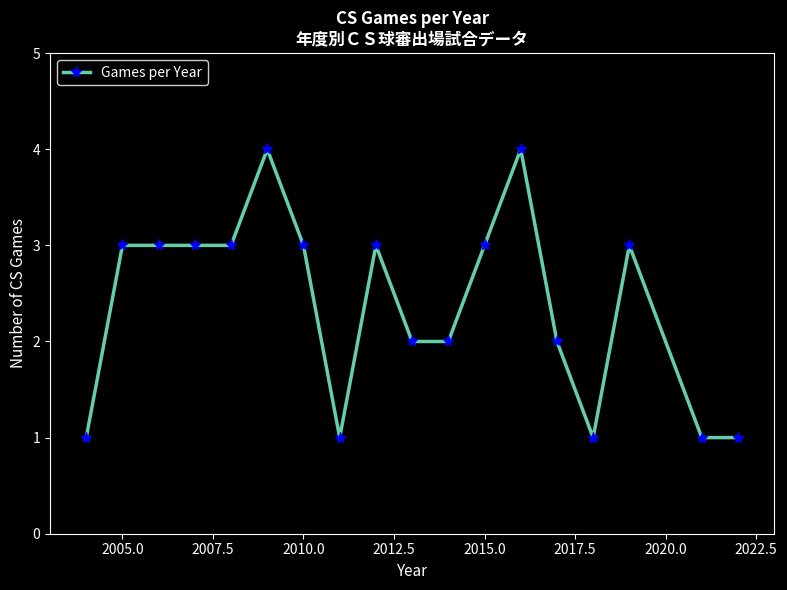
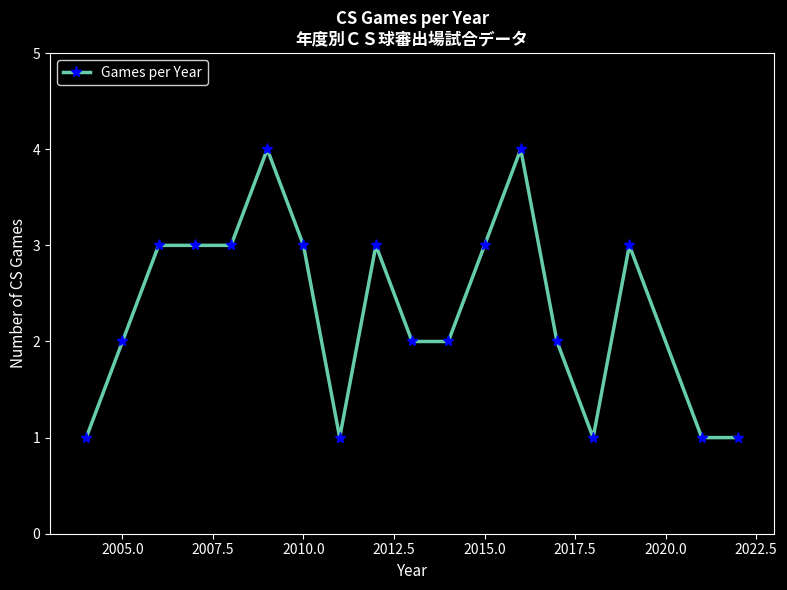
  {
-   "2005.0": 3,
+   "2005.0": 2,
    "2010.0": 3,
    "2015.0": 3
  }
